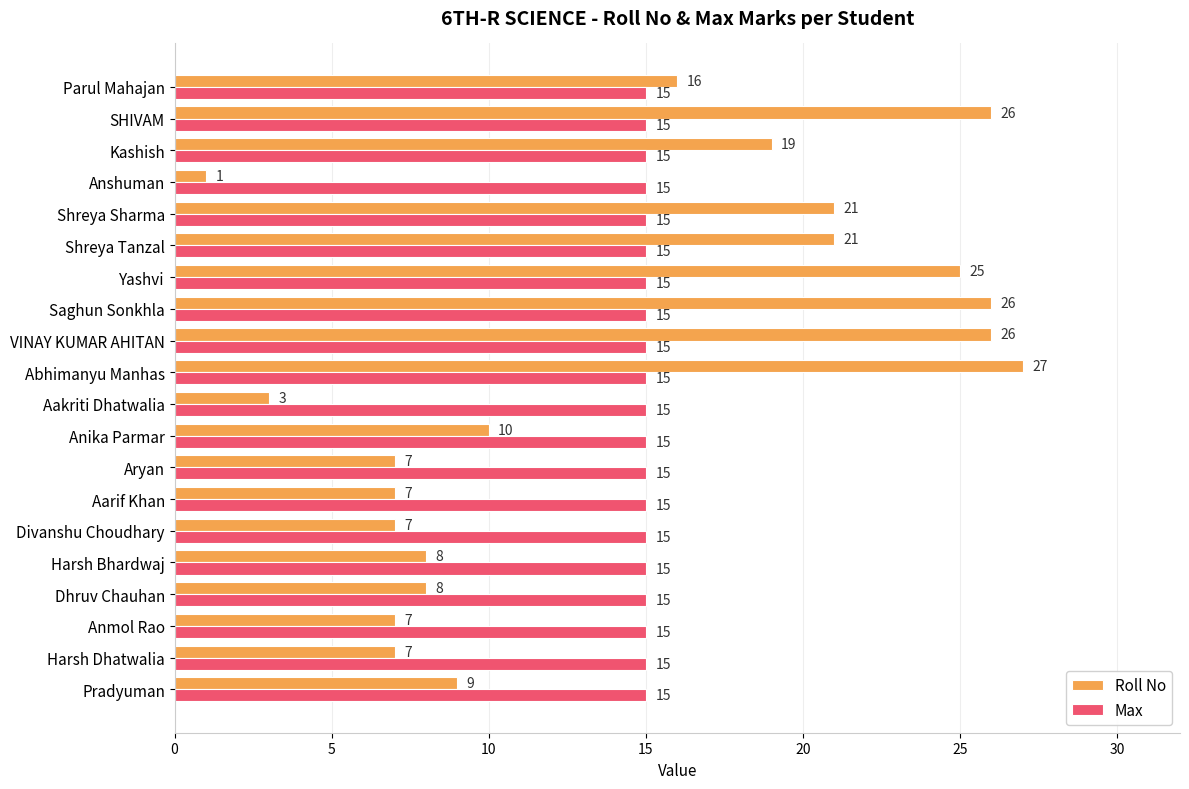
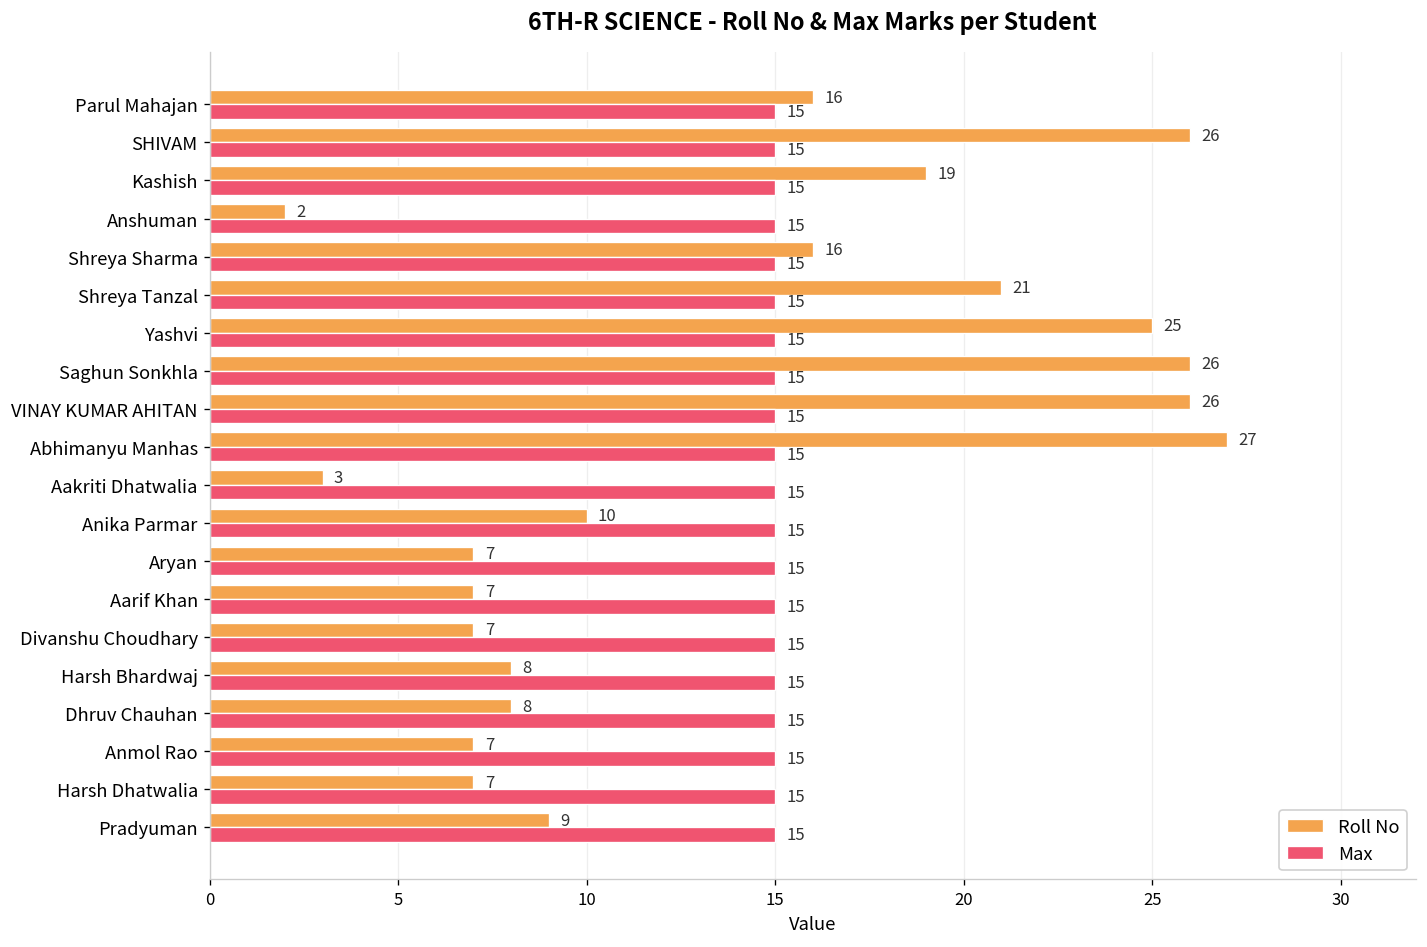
  {
    "Roll No": {
      "Parul Mahajan": 16,
      "SHIVAM": 26,
      "Kashish": 19,
-     "Anshuman": 1,
-     "Shreya Sharma": 21,
+     "Anshuman": 2,
+     "Shreya Sharma": 16,
      "Shreya Tanzal": 21,
      "Yashvi": 25,
      "Saghun Sonkhla": 26,
      "VINAY KUMAR AHITAN": 26,
      "Abhimanyu Manhas": 27,
      "Aakriti Dhatwalia": 3,
      "Anika Parmar": 10,
      "Aryan": 7,
      "Aarif Khan": 7,
      "Divanshu Choudhary": 7,
      "Harsh Bhardwaj": 8,
      "Dhruv Chauhan": 8,
      "Anmol Rao": 7,
      "Harsh Dhatwalia": 7,
      "Pradyuman": 9
    },
    "Max": {
      "Parul Mahajan": 15,
      "SHIVAM": 15,
      "Kashish": 15,
      "Anshuman": 15,
      "Shreya Sharma": 15,
      "Shreya Tanzal": 15,
      "Yashvi": 15,
      "Saghun Sonkhla": 15,
      "VINAY KUMAR AHITAN": 15,
      "Abhimanyu Manhas": 15,
      "Aakriti Dhatwalia": 15,
      "Anika Parmar": 15,
      "Aryan": 15,
      "Aarif Khan": 15,
      "Divanshu Choudhary": 15,
      "Harsh Bhardwaj": 15,
      "Dhruv Chauhan": 15,
      "Anmol Rao": 15,
      "Harsh Dhatwalia": 15,
      "Pradyuman": 15
    }
  }
